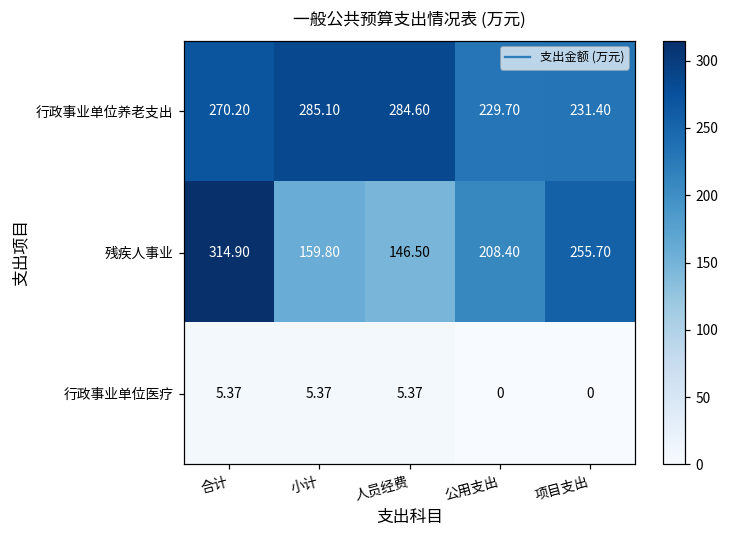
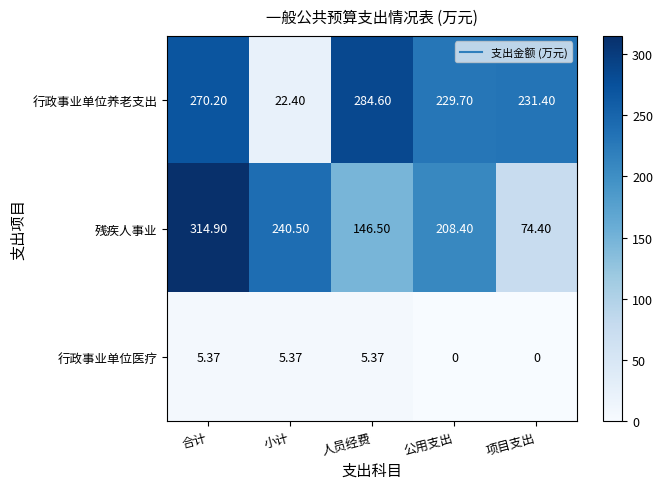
  {
    "行政事业单位养老支出": {
      "合计": 270.20,
-     "小计": 285.10,
+     "小计": 22.40,
      "人员经费": 284.60,
      "公用支出": 229.70,
      "项目支出": 231.40
    },
    "残疾人事业": {
      "合计": 314.90,
-     "小计": 159.80,
+     "小计": 240.50,
      "人员经费": 146.50,
      "公用支出": 208.40,
-     "项目支出": 255.70
+     "项目支出": 74.40
    },
    "行政事业单位医疗": {
      "合计": 5.37,
      "小计": 5.37,
      "人员经费": 5.37,
      "公用支出": 0,
      "项目支出": 0
    }
  }
